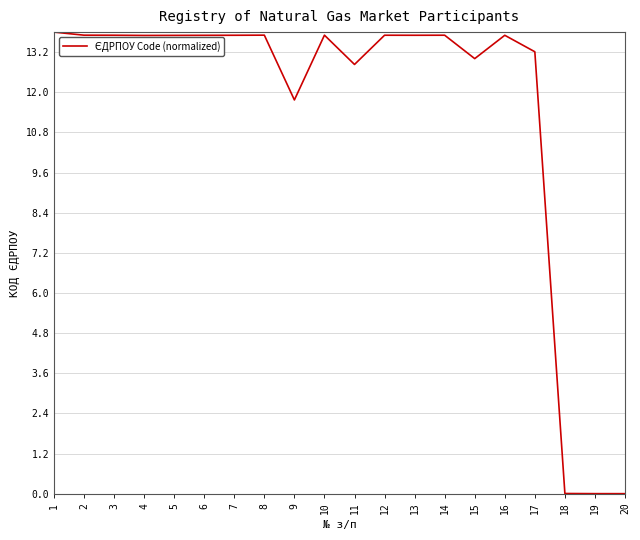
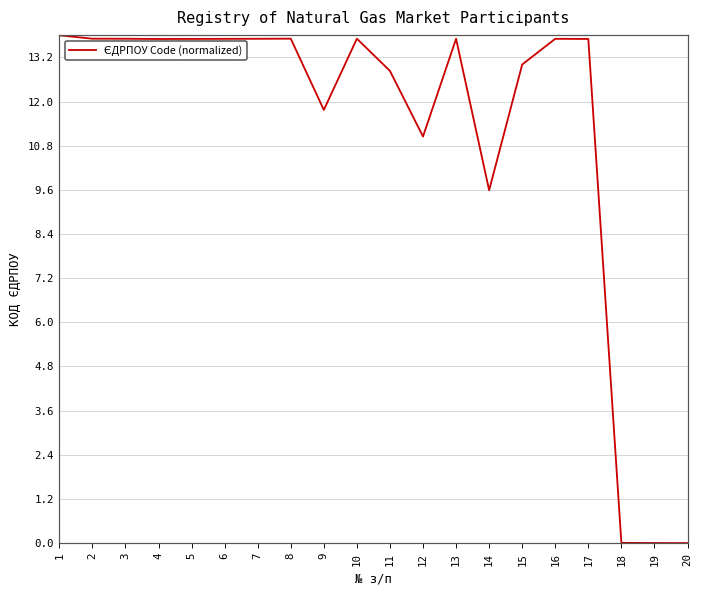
  {
    "1": 13.8,
    "2": 13.7,
    "3": 13.7,
    "4": 13.7,
    "5": 13.7,
    "6": 13.7,
    "7": 13.7,
    "8": 13.7,
    "9": 11.8,
    "10": 13.7,
    "11": 12.8,
-   "12": 13.7,
+   "12": 11.0,
    "13": 13.7,
-   "14": 13.7,
+   "14": 9.6,
    "15": 13.0,
    "16": 13.7,
-   "17": 13.2,
+   "17": 13.7,
    "18": 0.0,
    "19": 0.0,
    "20": 0.0
  }
